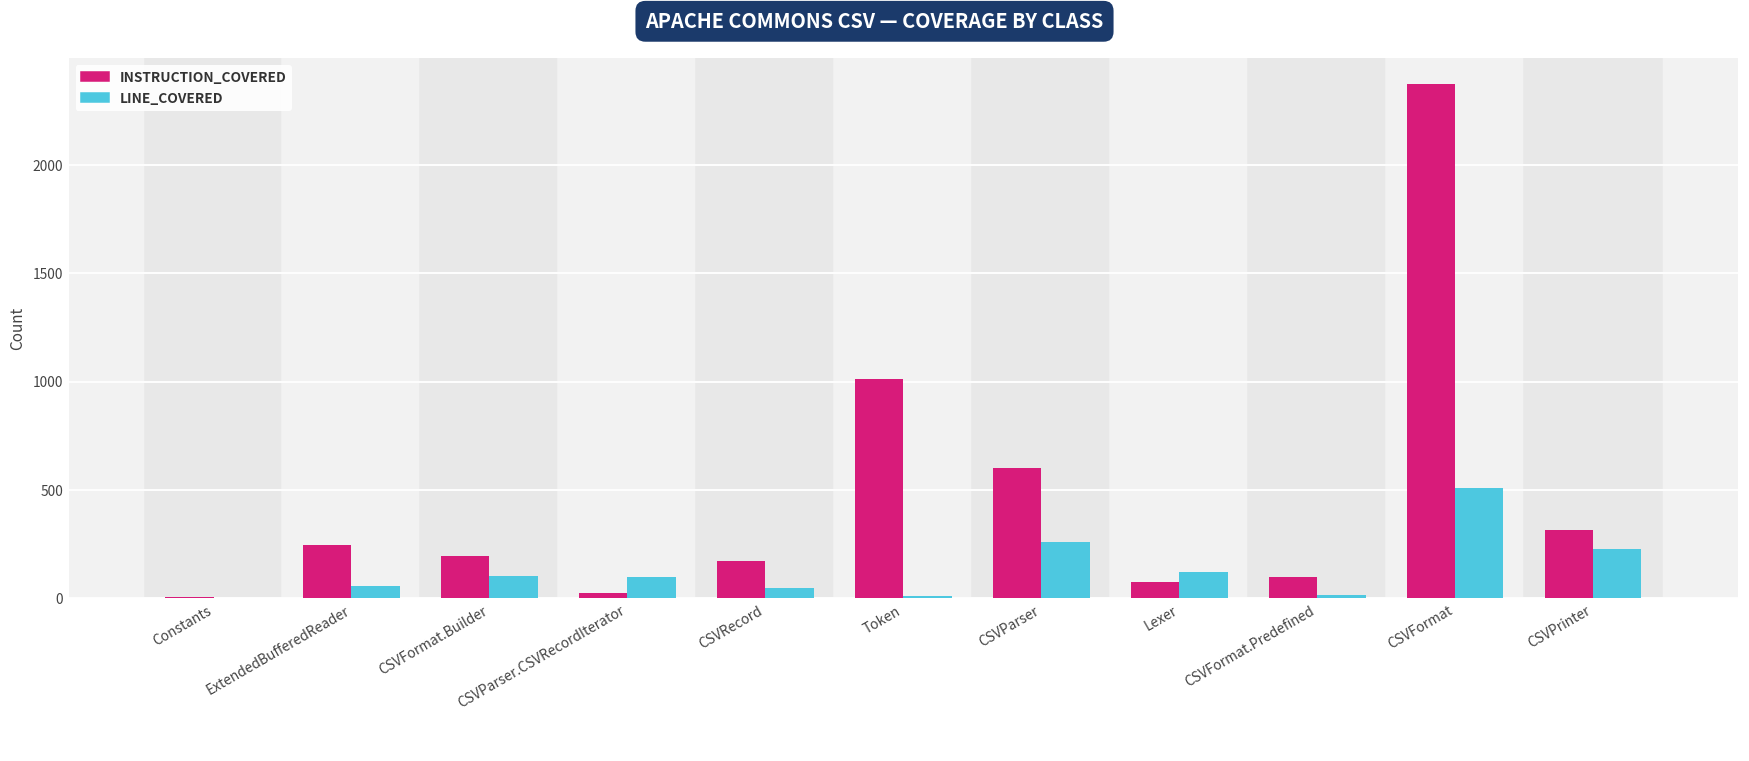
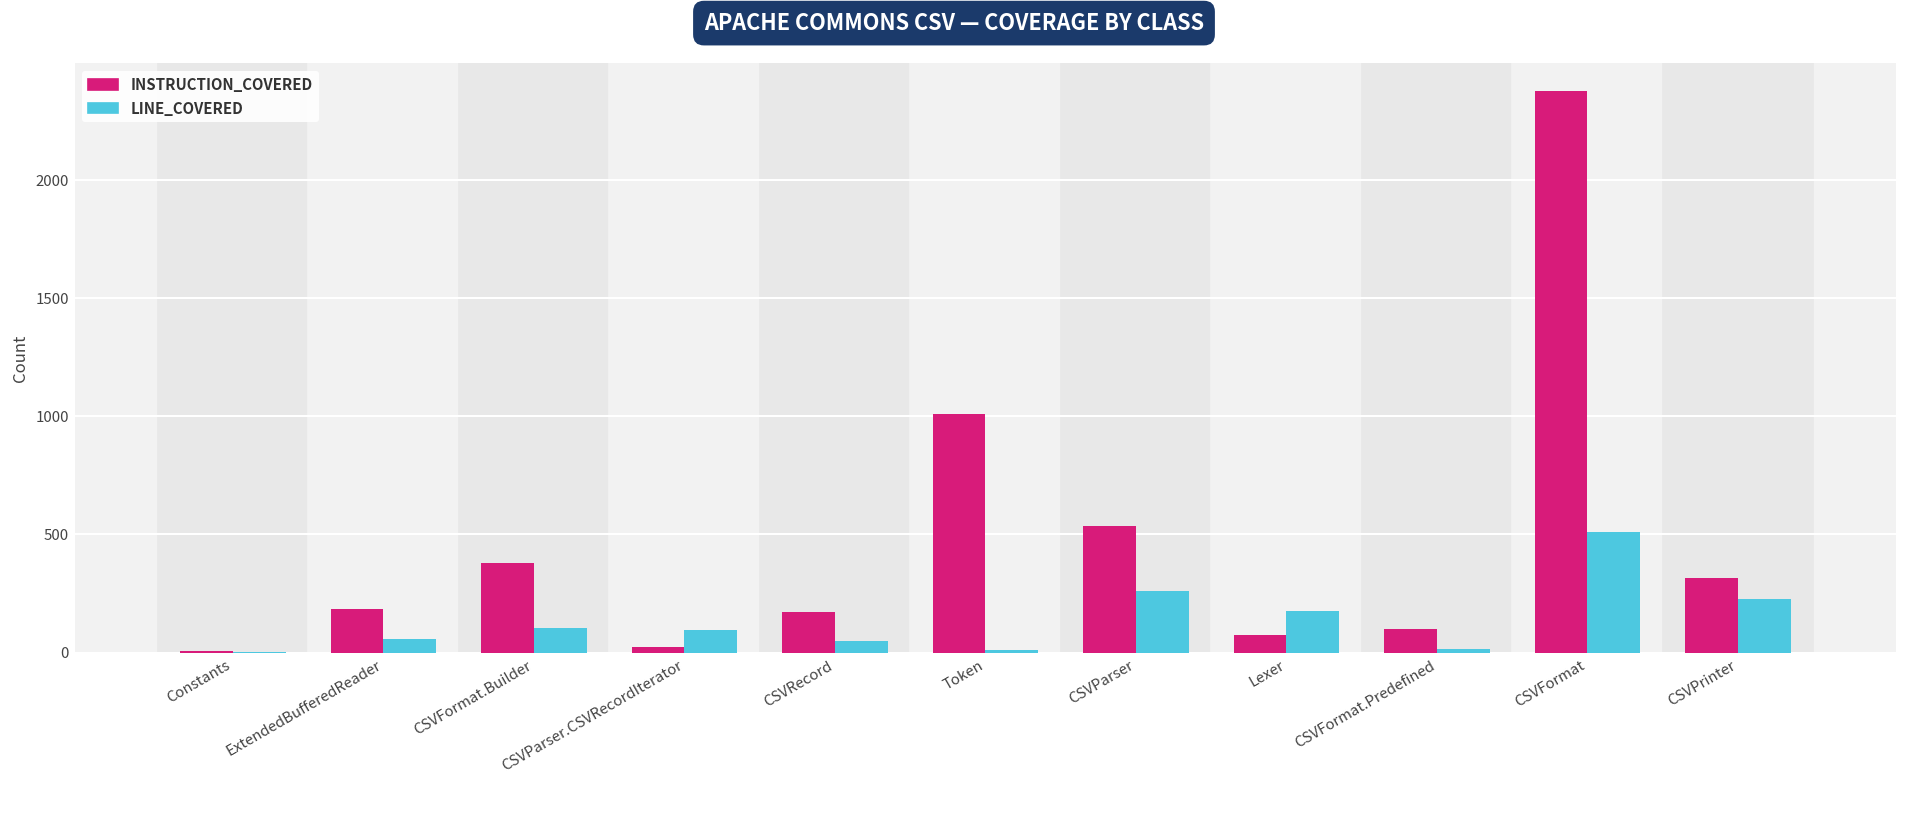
  {
    "INSTRUCTION_COVERED": {
-     "ExtendedBufferedReader": 250,
-     "CSVFormat.Builder": 190,
+     "ExtendedBufferedReader": 190,
+     "CSVFormat.Builder": 380,
      "CSVParser.CSVRecordIterator": 20,
      "CSVRecord": 170,
      "Token": 1010,
-     "CSVParser": 600,
+     "CSVParser": 540,
      "Lexer": 80,
      "CSVFormat.Predefined": 100,
      "CSVFormat": 2370,
      "CSVPrinter": 320
    },
    "LINE_COVERED": {
      "ExtendedBufferedReader": 60,
      "CSVFormat.Builder": 100,
      "CSVParser.CSVRecordIterator": 100,
      "CSVRecord": 50,
      "CSVParser": 260,
-     "Lexer": 120,
+     "Lexer": 180,
      "CSVFormat.Predefined": 20,
      "CSVFormat": 510,
      "CSVPrinter": 230
    }
  }
